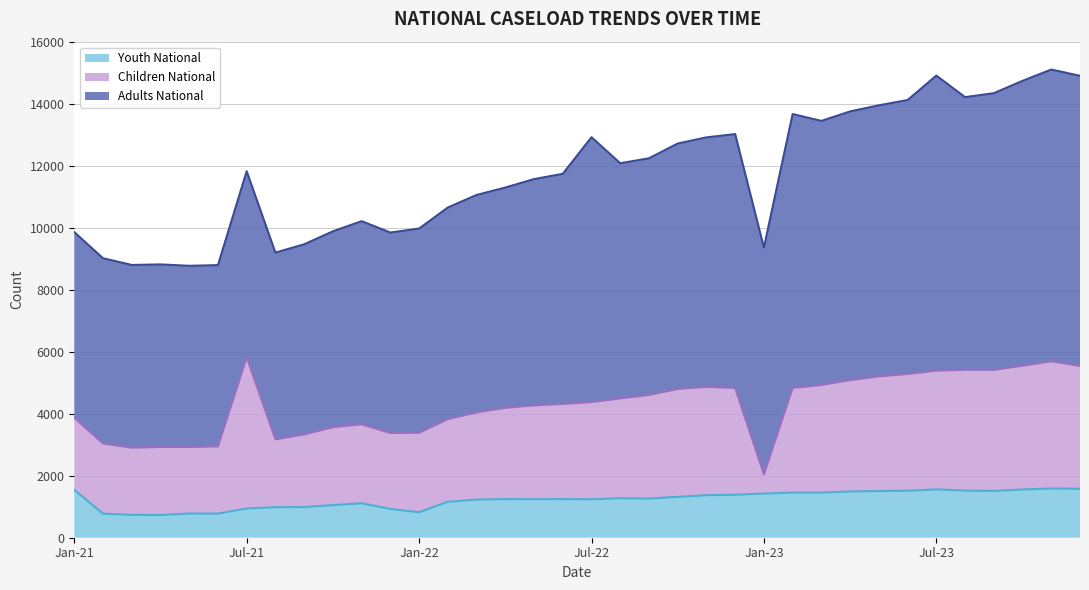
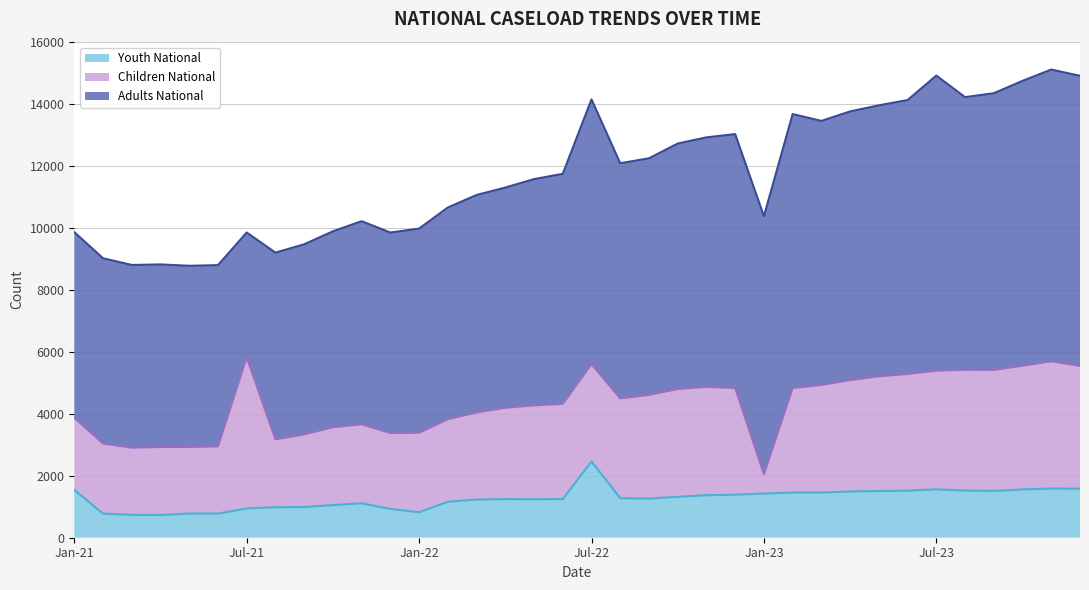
  {
    "Youth National": {
      "Jan-21": 1500,
      "Jul-21": 900,
      "Jan-22": 800,
-     "Jul-22": 1200,
+     "Jul-22": 2500,
      "Jan-23": 1400,
      "Jul-23": 1600
    },
    "Children National": {
      "Jan-21": 2300,
      "Jul-21": 4900,
      "Jan-22": 2600,
      "Jul-22": 3100,
      "Jan-23": 600,
      "Jul-23": 3800
    },
    "Adults National": {
      "Jan-21": 6000,
-     "Jul-21": 6000,
+     "Jul-21": 4000,
      "Jan-22": 6600,
      "Jul-22": 8500,
-     "Jan-23": 7300,
+     "Jan-23": 8300,
      "Jul-23": 9500
    }
  }
